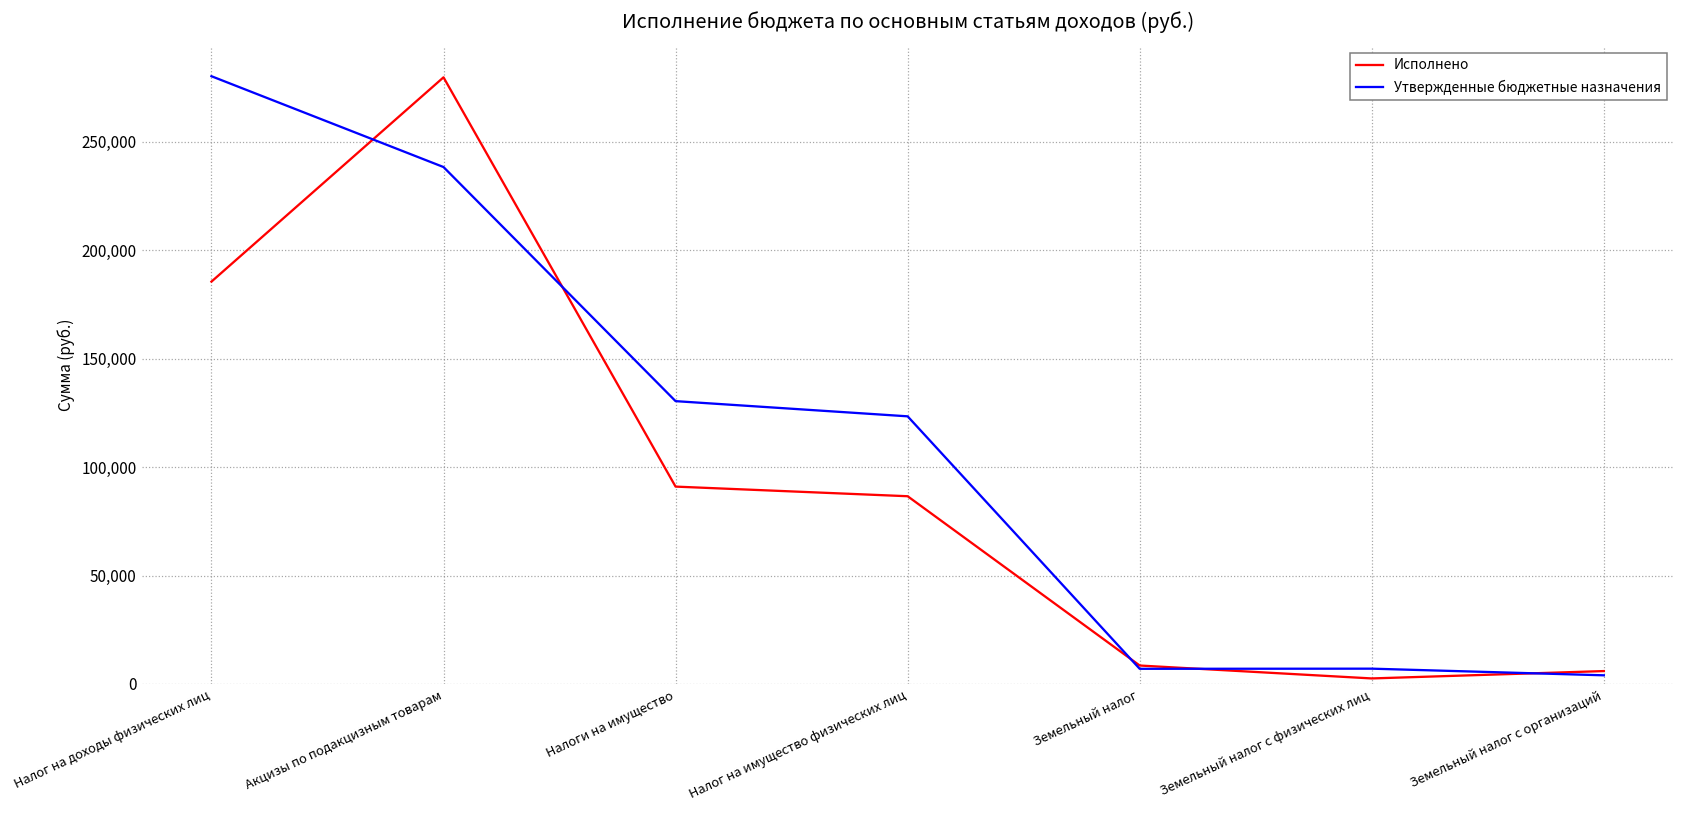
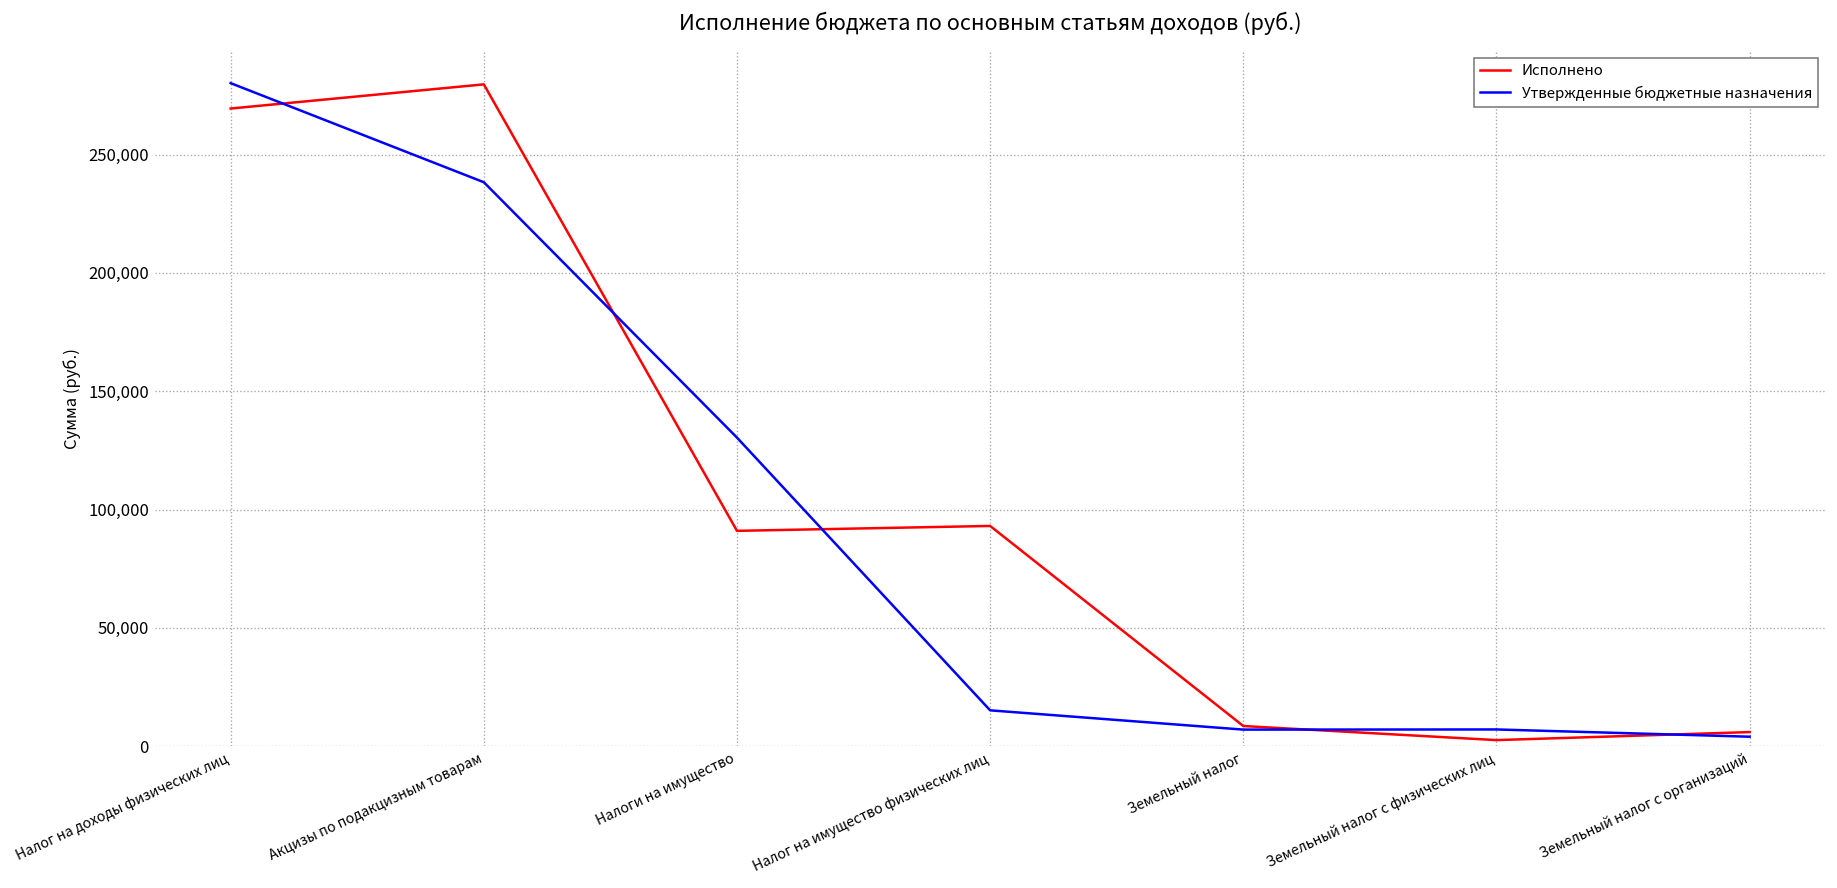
  {
    "Исполнено": {
-     "Налог на доходы физических лиц": "186,000",
+     "Налог на доходы физических лиц": "269,000",
      "Акцизы по подакцизным товарам": "280,000",
      "Налоги на имущество": "91,000",
-     "Налог на имущество физических лиц": "87,000",
+     "Налог на имущество физических лиц": "93,000",
      "Земельный налог": "9,000",
      "Земельный налог с физических лиц": "3,000",
      "Земельный налог с организаций": "6,000"
    },
    "Утвержденные бюджетные назначения": {
      "Налог на доходы физических лиц": "280,000",
      "Акцизы по подакцизным товарам": "238,000",
      "Налоги на имущество": "130,000",
-     "Налог на имущество физических лиц": "123,000",
+     "Налог на имущество физических лиц": "15,000",
      "Земельный налог": "7,000",
      "Земельный налог с физических лиц": "7,000",
      "Земельный налог с организаций": "4,000"
    }
  }
